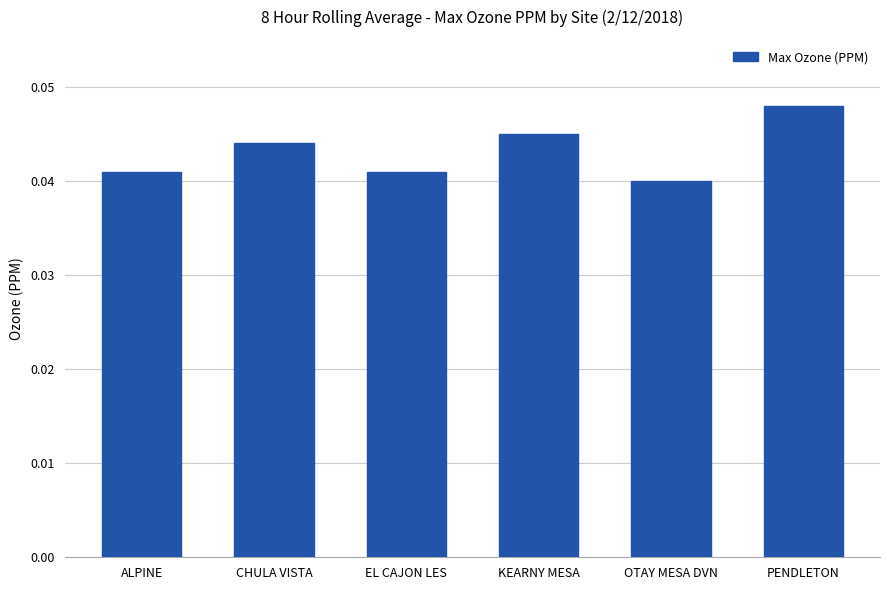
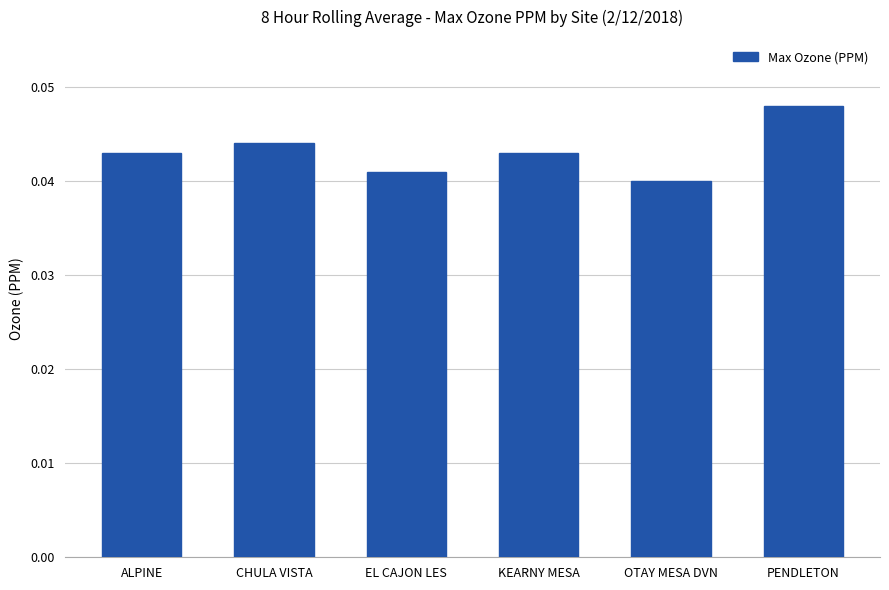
  {
-   "ALPINE": 0.041,
+   "ALPINE": 0.043,
    "CHULA VISTA": 0.044,
    "EL CAJON LES": 0.041,
-   "KEARNY MESA": 0.045,
+   "KEARNY MESA": 0.043,
    "OTAY MESA DVN": 0.040,
    "PENDLETON": 0.048
  }
